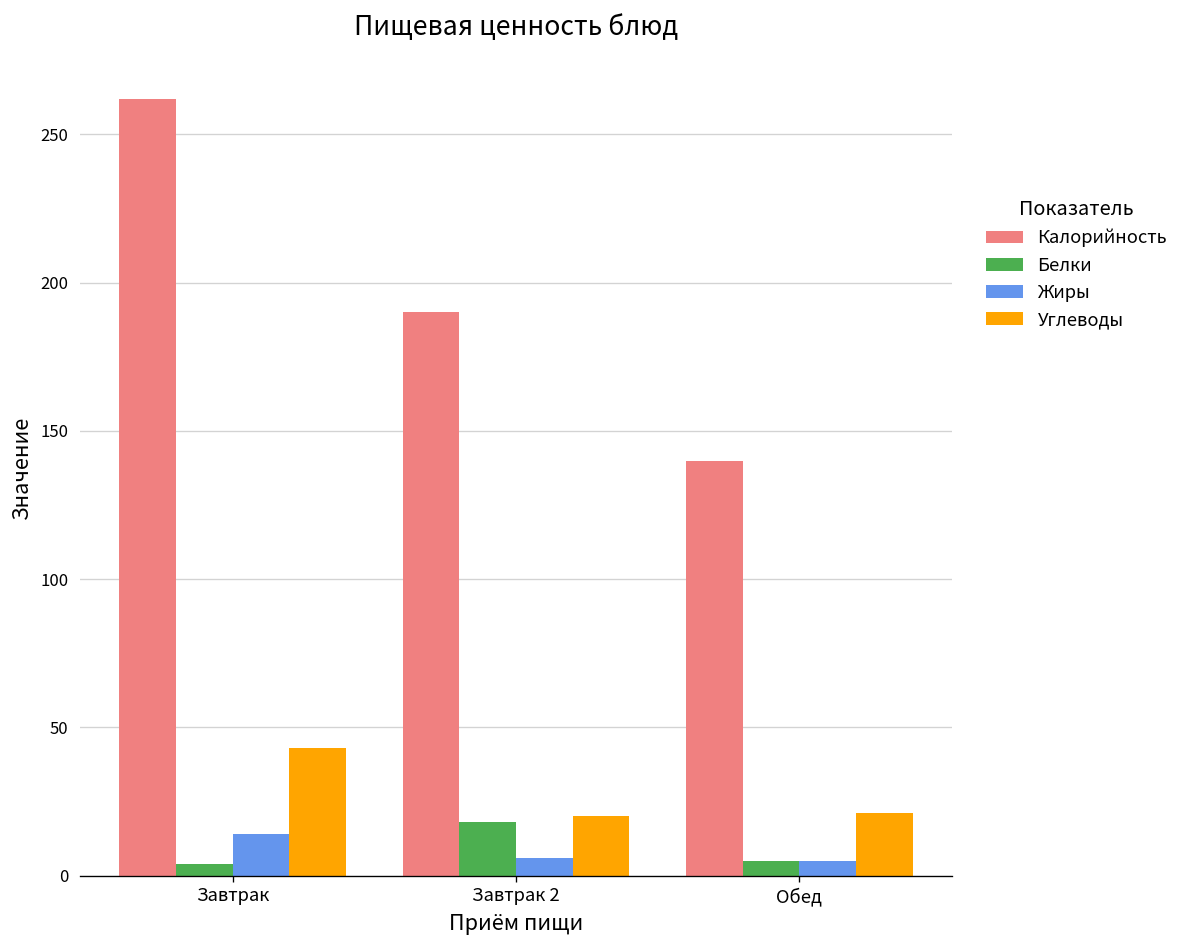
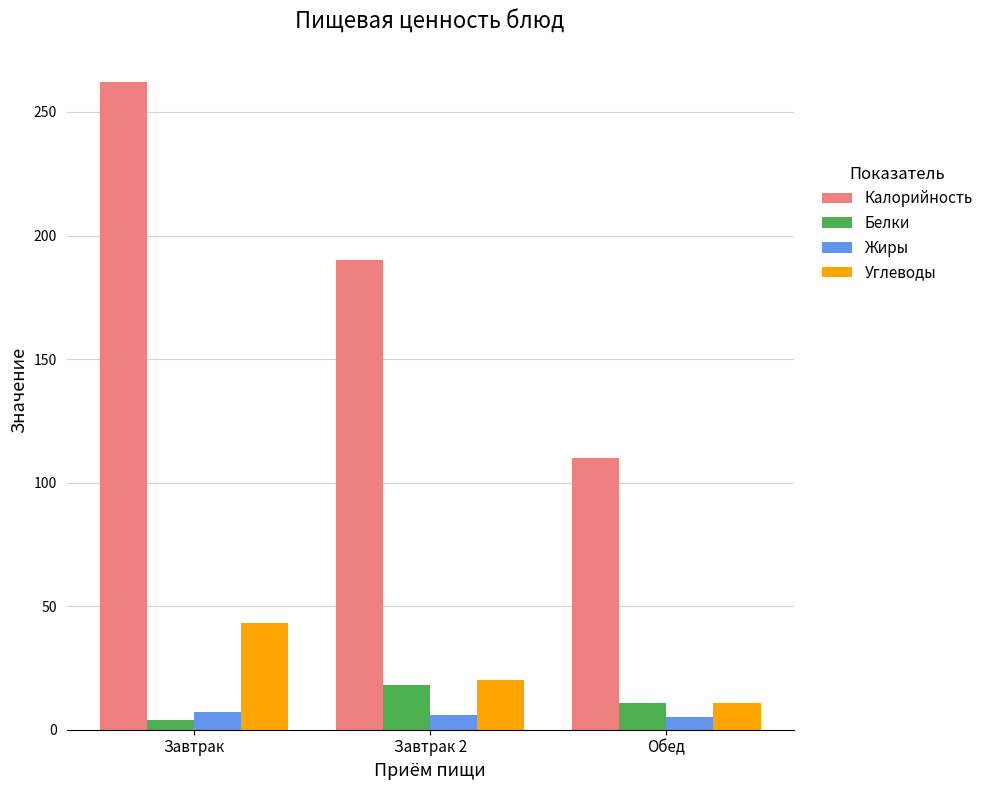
  {
    "Калорийность": {
      "Завтрак": 262,
      "Завтрак 2": 190,
-     "Обед": 140
+     "Обед": 110
    },
    "Белки": {
      "Завтрак": 4,
      "Завтрак 2": 18,
-     "Обед": 5
+     "Обед": 11
    },
    "Жиры": {
-     "Завтрак": 14,
+     "Завтрак": 7,
      "Завтрак 2": 6,
      "Обед": 5
    },
    "Углеводы": {
      "Завтрак": 43,
      "Завтрак 2": 20,
-     "Обед": 21
+     "Обед": 11
    }
  }
